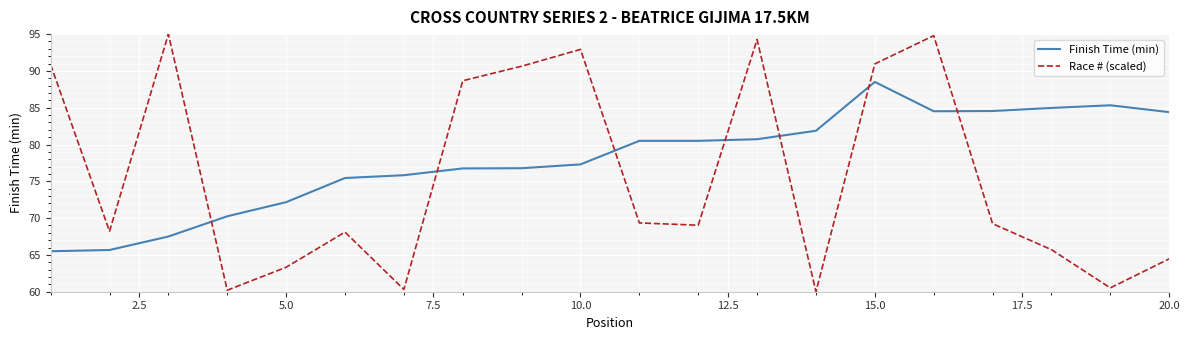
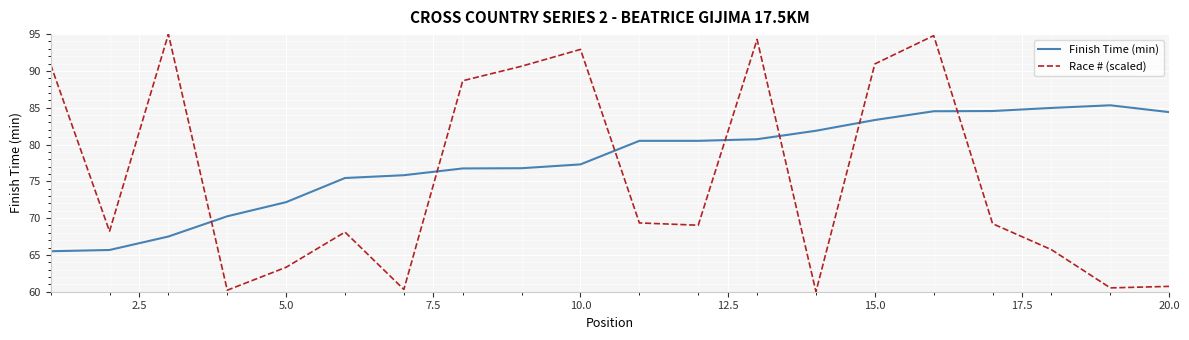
  {
    "Finish Time (min)": {
      "5.0": 72,
      "10.0": 77,
-     "15.0": 89,
+     "15.0": 83,
      "20.0": 84
    },
    "Race # (scaled)": {
      "5.0": 63,
      "10.0": 93,
      "15.0": 91,
-     "20.0": 64
+     "20.0": 61
    }
  }
